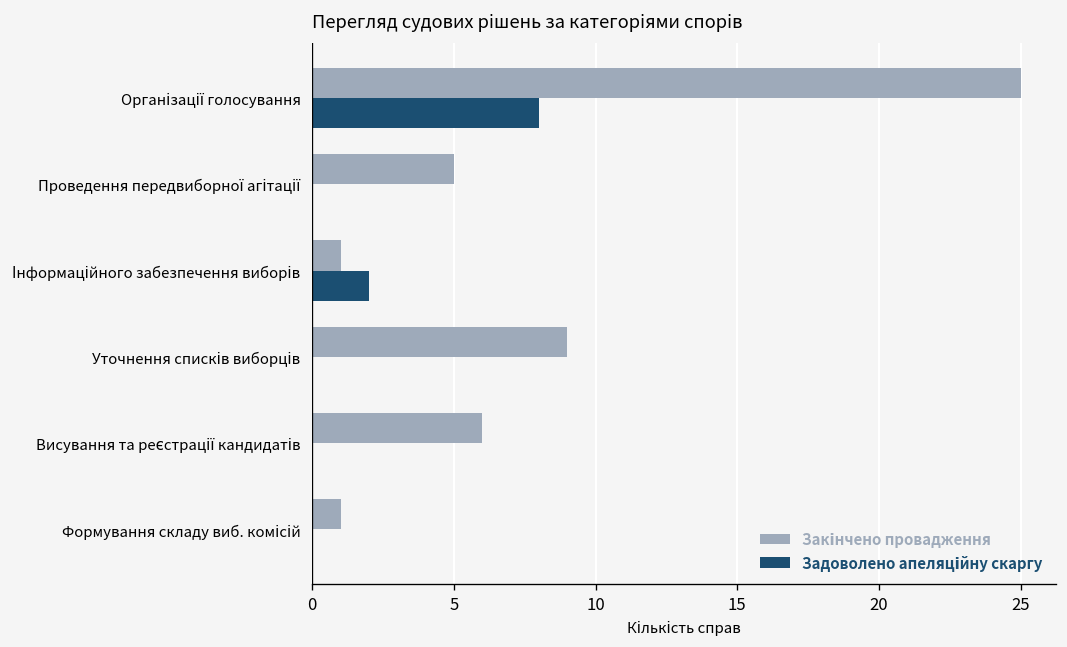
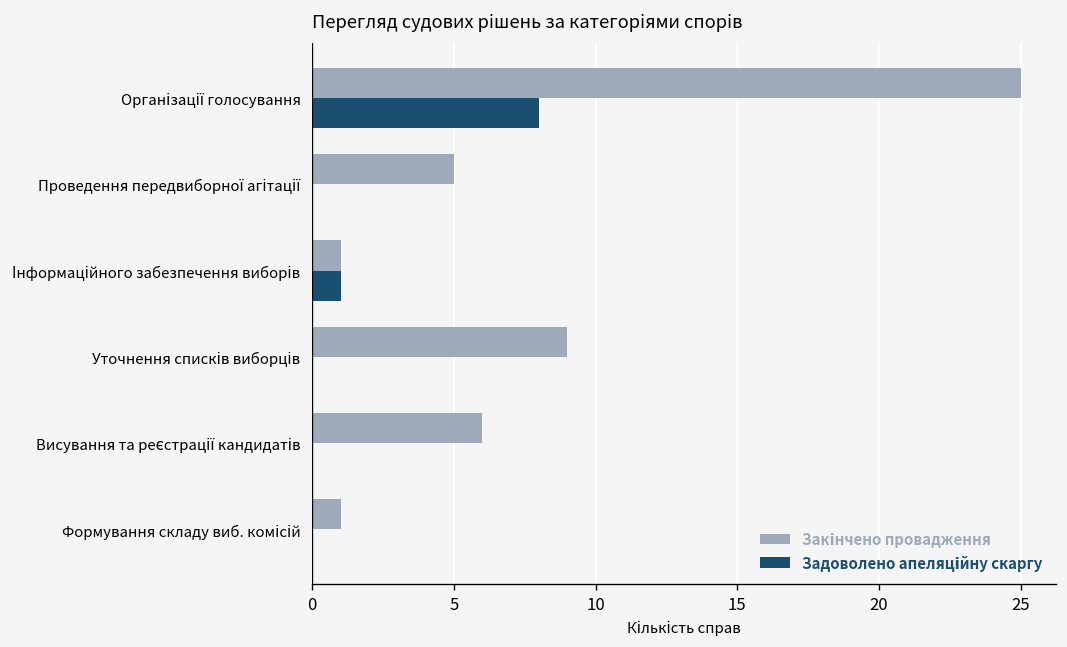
  {
    "Закінчено провадження": {
      "Організації голосування": 25,
      "Проведення передвиборної агітації": 5,
      "Інформаційного забезпечення виборів": 1,
      "Уточнення списків виборців": 9,
      "Висування та реєстрації кандидатів": 6,
      "Формування складу виб. комісій": 1
    },
    "Задоволено апеляційну скаргу": {
      "Організації голосування": 8,
      "Проведення передвиборної агітації": 0,
-     "Інформаційного забезпечення виборів": 2,
+     "Інформаційного забезпечення виборів": 1,
      "Уточнення списків виборців": 0,
      "Висування та реєстрації кандидатів": 0,
      "Формування складу виб. комісій": 0
    }
  }
